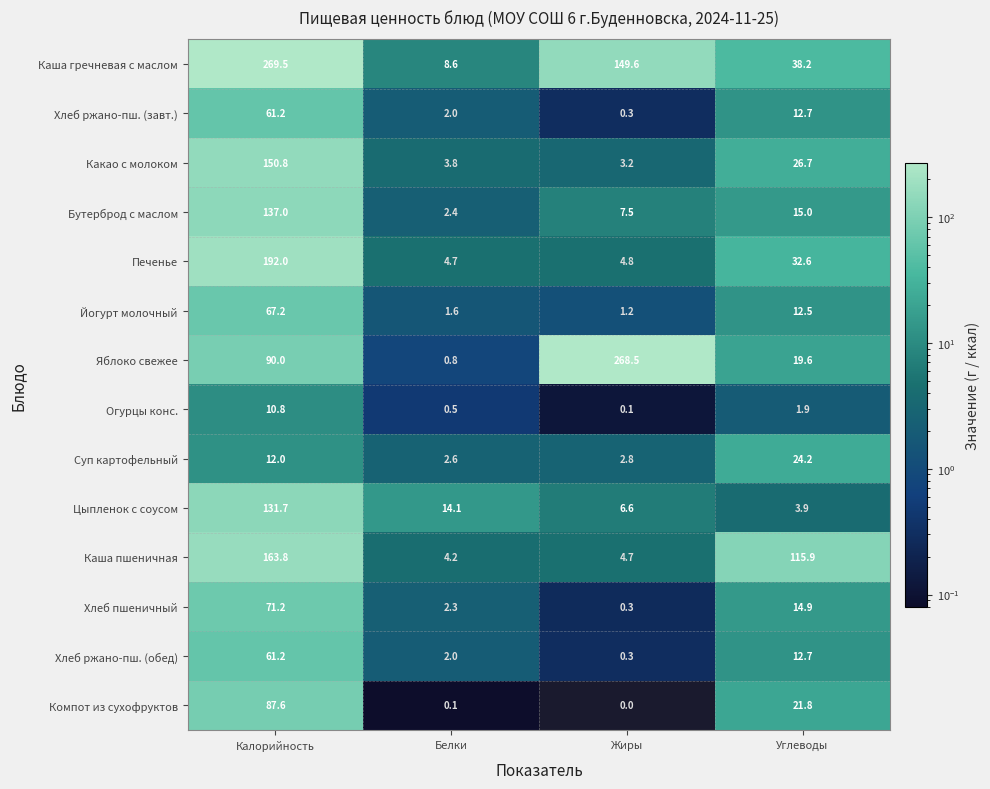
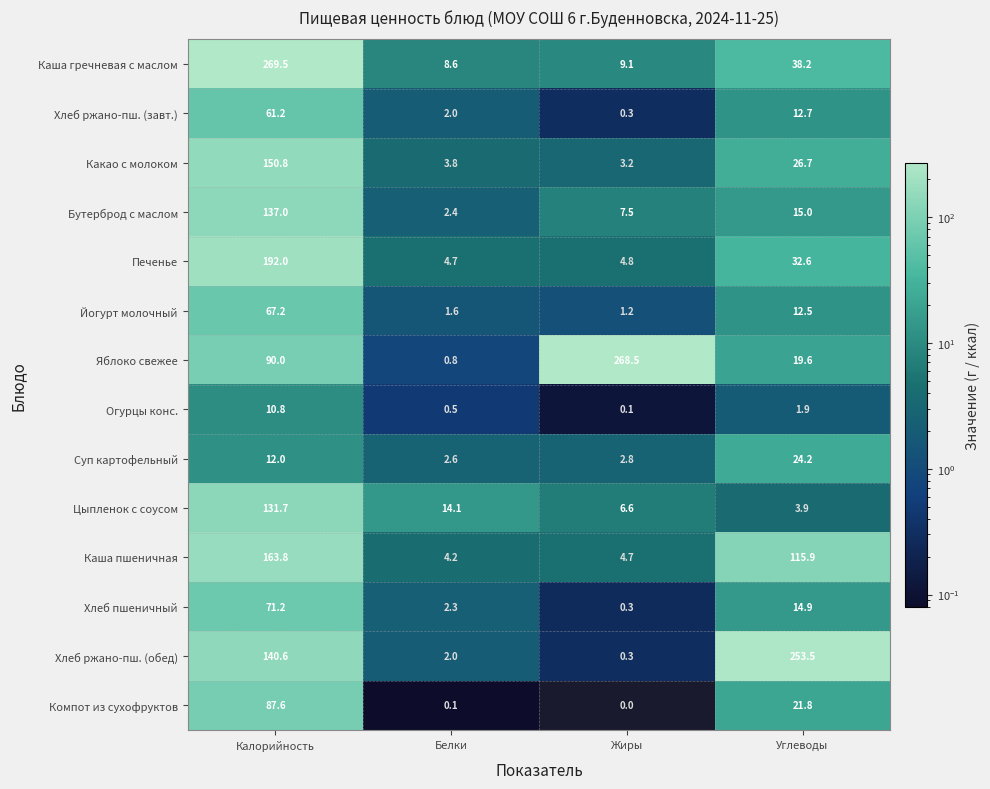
  {
    "Каша гречневая с маслом": {
      "Калорийность": 269.5,
      "Белки": 8.6,
-     "Жиры": 149.6,
+     "Жиры": 9.1,
      "Углеводы": 38.2
    },
    "Хлеб ржано-пш. (завт.)": {
      "Калорийность": 61.2,
      "Белки": 2.0,
      "Жиры": 0.3,
      "Углеводы": 12.7
    },
    "Какао с молоком": {
      "Калорийность": 150.8,
      "Белки": 3.8,
      "Жиры": 3.2,
      "Углеводы": 26.7
    },
    "Бутерброд с маслом": {
      "Калорийность": 137.0,
      "Белки": 2.4,
      "Жиры": 7.5,
      "Углеводы": 15.0
    },
    "Печенье": {
      "Калорийность": 192.0,
      "Белки": 4.7,
      "Жиры": 4.8,
      "Углеводы": 32.6
    },
    "Йогурт молочный": {
      "Калорийность": 67.2,
      "Белки": 1.6,
      "Жиры": 1.2,
      "Углеводы": 12.5
    },
    "Яблоко свежее": {
      "Калорийность": 90.0,
      "Белки": 0.8,
      "Жиры": 268.5,
      "Углеводы": 19.6
    },
    "Огурцы конс.": {
      "Калорийность": 10.8,
      "Белки": 0.5,
      "Жиры": 0.1,
      "Углеводы": 1.9
    },
    "Суп картофельный": {
      "Калорийность": 12.0,
      "Белки": 2.6,
      "Жиры": 2.8,
      "Углеводы": 24.2
    },
    "Цыпленок с соусом": {
      "Калорийность": 131.7,
      "Белки": 14.1,
      "Жиры": 6.6,
      "Углеводы": 3.9
    },
    "Каша пшеничная": {
      "Калорийность": 163.8,
      "Белки": 4.2,
      "Жиры": 4.7,
      "Углеводы": 115.9
    },
    "Хлеб пшеничный": {
      "Калорийность": 71.2,
      "Белки": 2.3,
      "Жиры": 0.3,
      "Углеводы": 14.9
    },
    "Хлеб ржано-пш. (обед)": {
-     "Калорийность": 61.2,
+     "Калорийность": 140.6,
      "Белки": 2.0,
      "Жиры": 0.3,
-     "Углеводы": 12.7
+     "Углеводы": 253.5
    },
    "Компот из сухофруктов": {
      "Калорийность": 87.6,
      "Белки": 0.1,
      "Жиры": 0.0,
      "Углеводы": 21.8
    }
  }
